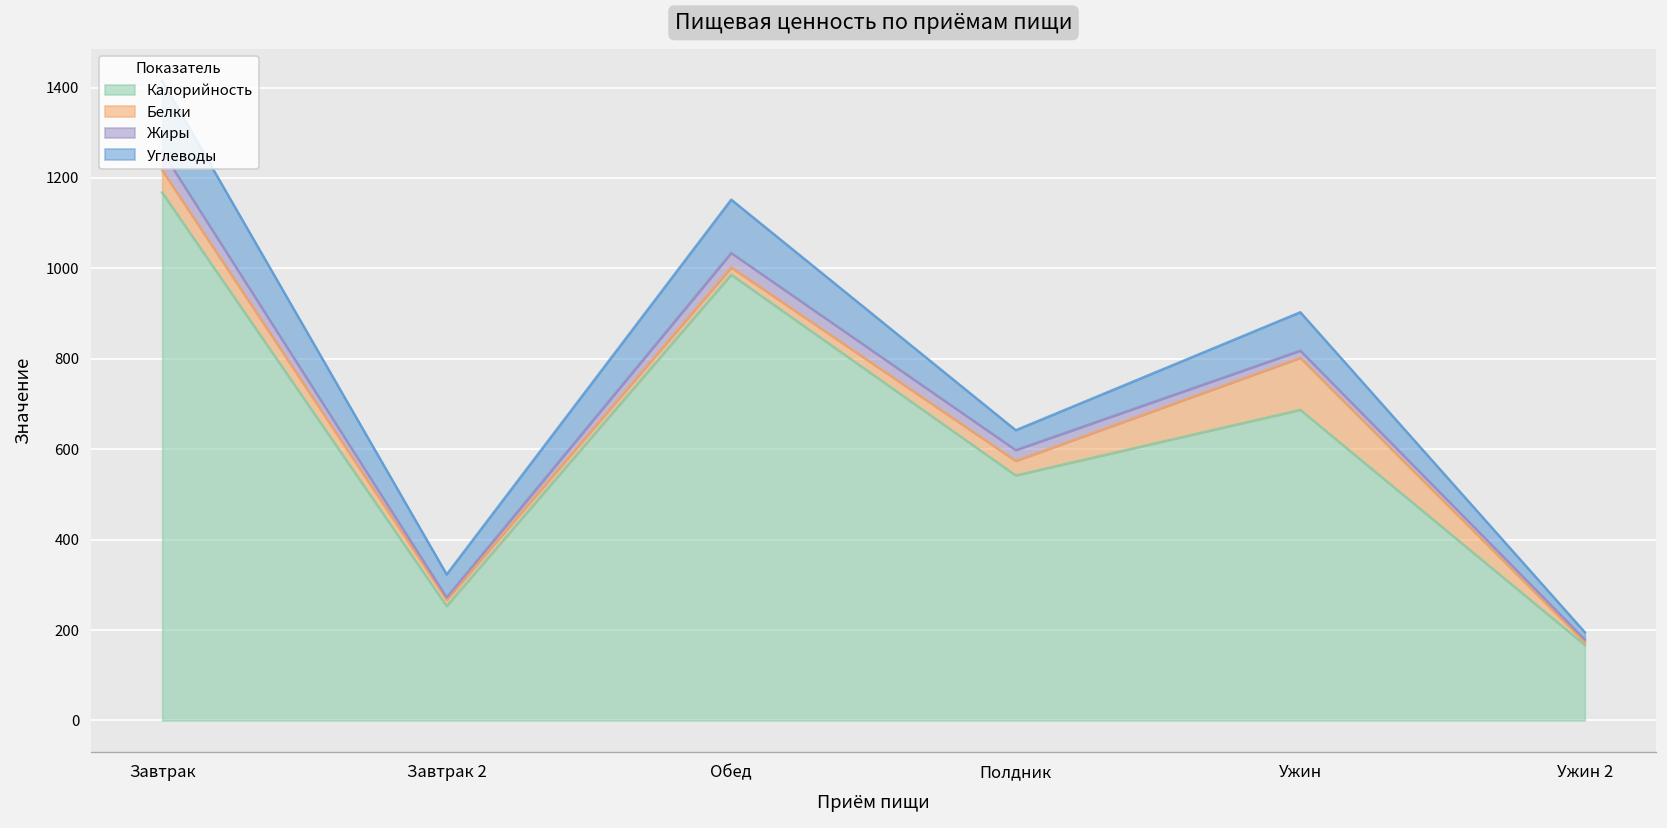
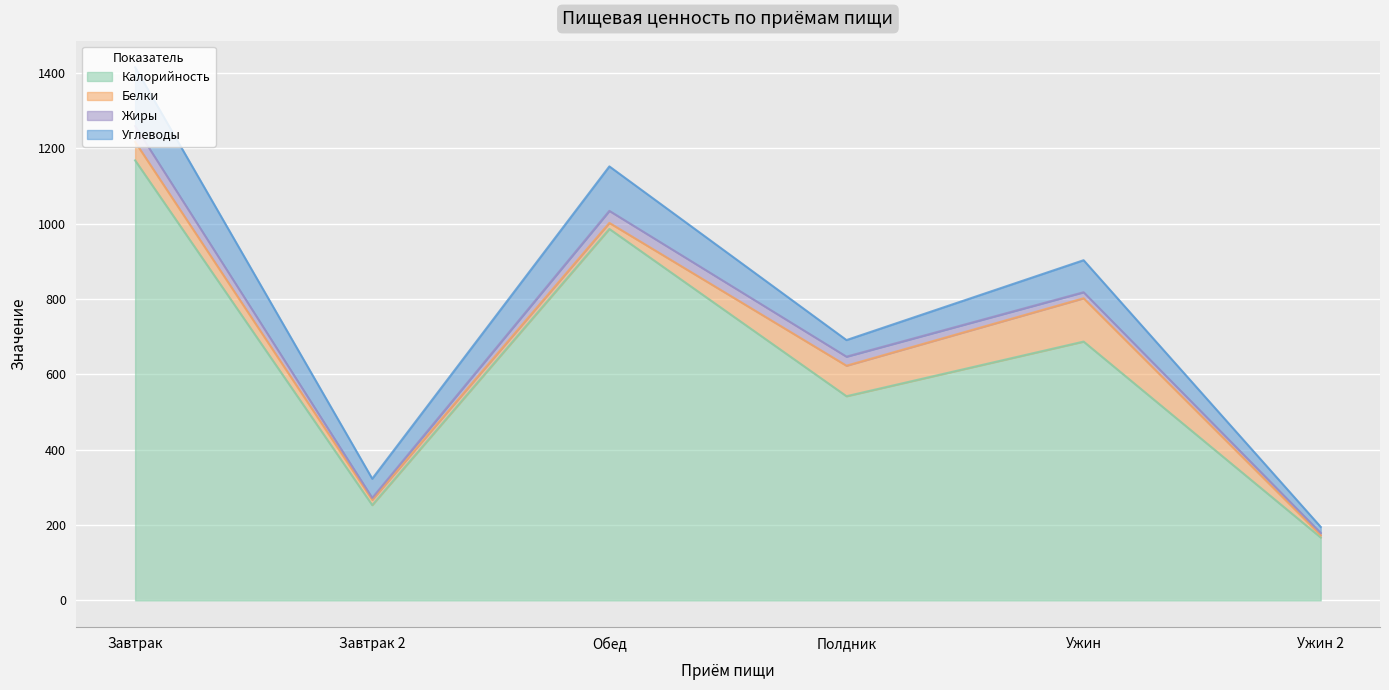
  {
    "Белки": {
      "Обед": 20,
-     "Полдник": 30,
+     "Полдник": 80,
      "Ужин": 120
    }
  }
